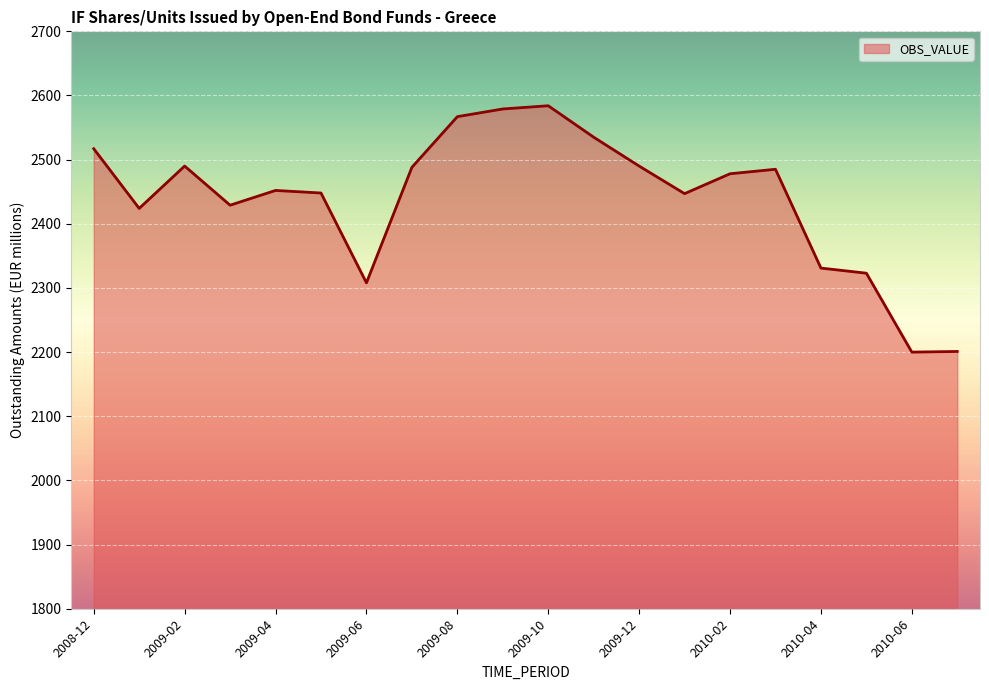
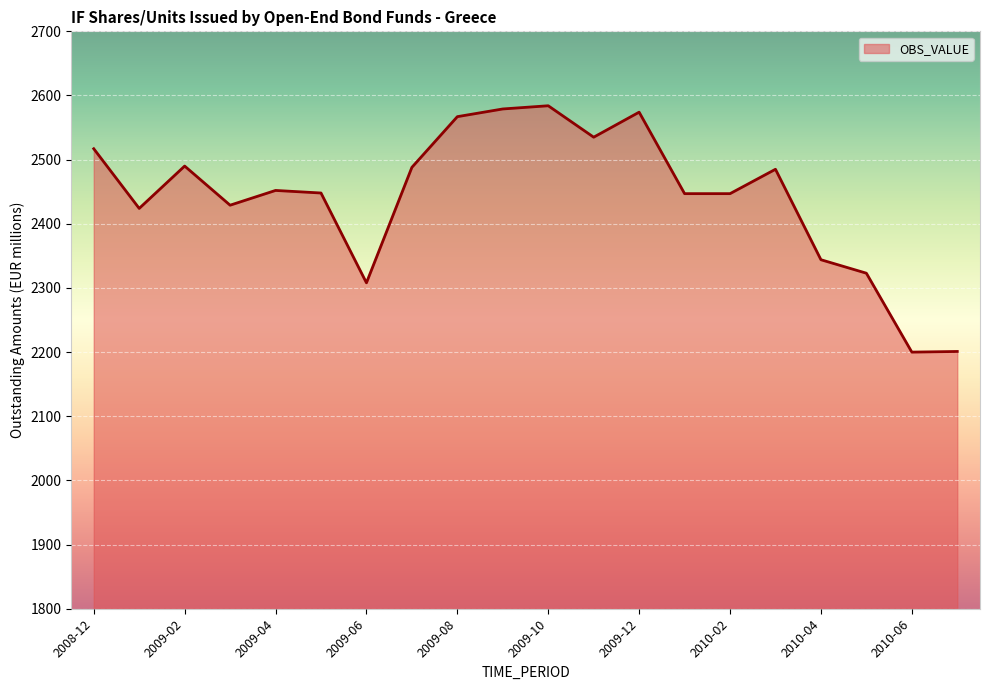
  {
    "2008-12": 2520,
    "2009-02": 2490,
    "2009-04": 2450,
    "2009-06": 2310,
    "2009-08": 2570,
    "2009-10": 2580,
-   "2009-12": 2490,
-   "2010-02": 2480,
-   "2010-04": 2330,
+   "2009-12": 2570,
+   "2010-02": 2450,
+   "2010-04": 2340,
    "2010-06": 2200
  }
